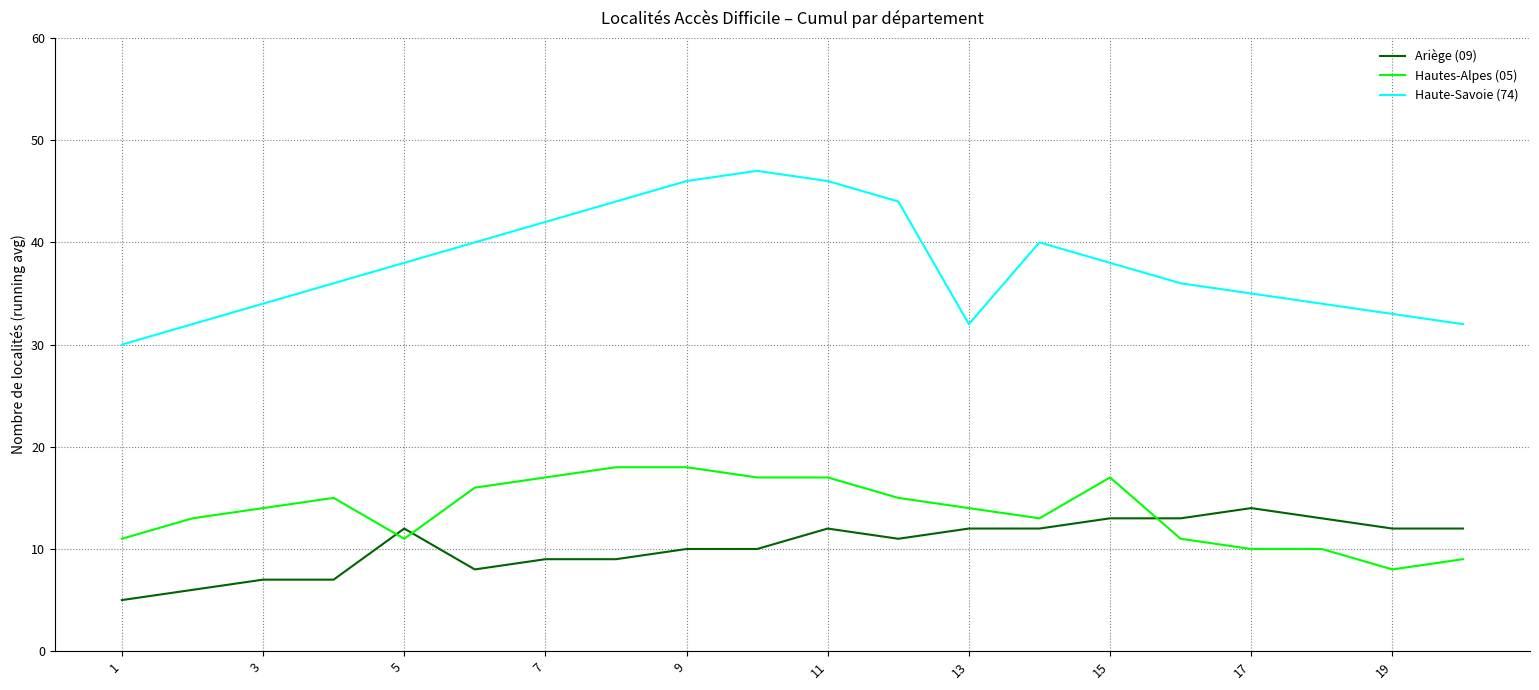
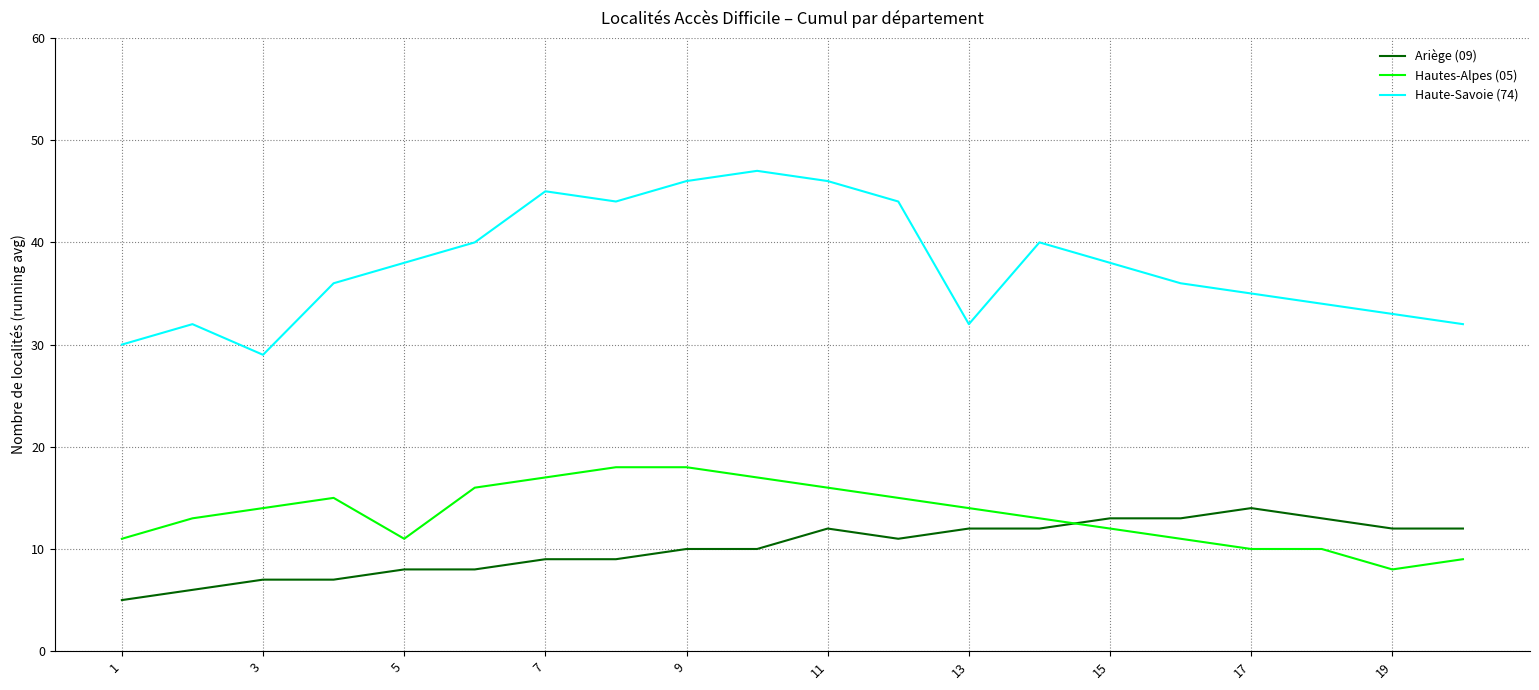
  {
    "Ariège (09)": {
      "1": 5,
      "3": 7,
-     "5": 12,
+     "5": 8,
      "7": 9,
      "9": 10,
      "11": 12,
      "13": 12,
      "15": 13,
      "17": 14,
      "19": 12
    },
    "Hautes-Alpes (05)": {
      "1": 11,
      "3": 14,
      "5": 11,
      "7": 17,
      "9": 18,
-     "11": 17,
+     "11": 16,
      "13": 14,
-     "15": 17,
+     "15": 12,
      "17": 10,
      "19": 8
    },
    "Haute-Savoie (74)": {
      "1": 30,
-     "3": 34,
+     "3": 29,
      "5": 38,
-     "7": 42,
+     "7": 45,
      "9": 46,
      "11": 46,
      "13": 32,
      "15": 38,
      "17": 35,
      "19": 33
    }
  }
